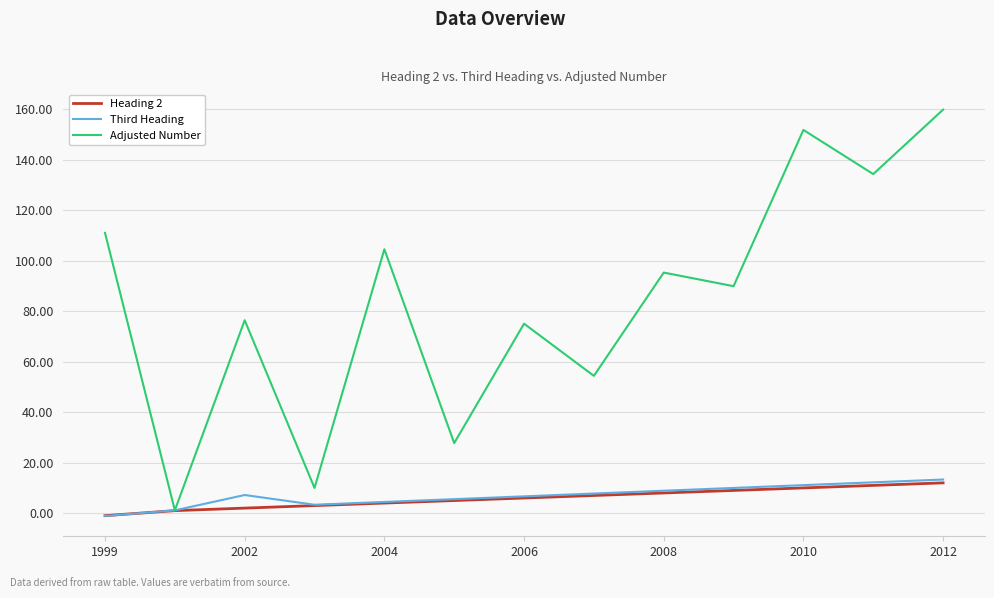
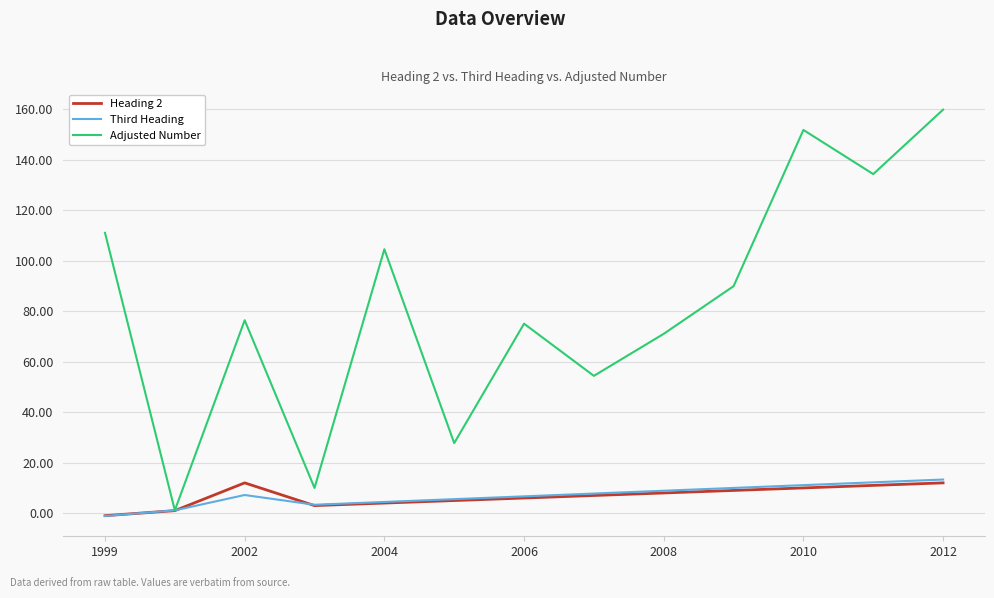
  {
    "Heading 2": {
-     "2002": 2,
+     "2002": 12,
      "2010": 10,
      "2012": 12
    },
    "Third Heading": {
      "2002": 7,
      "2010": 11,
      "2012": 13
    },
    "Adjusted Number": {
      "1999": 111,
      "2002": 76,
      "2004": 105,
      "2006": 75,
-     "2008": 95,
+     "2008": 71,
      "2010": 152,
      "2012": 160
    }
  }
